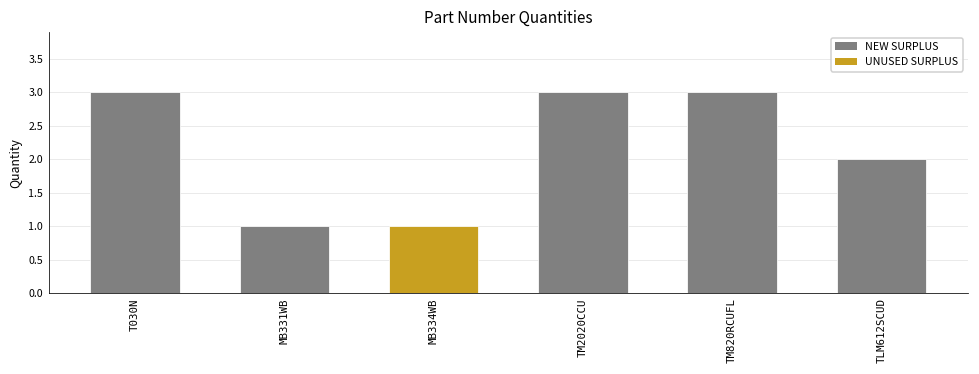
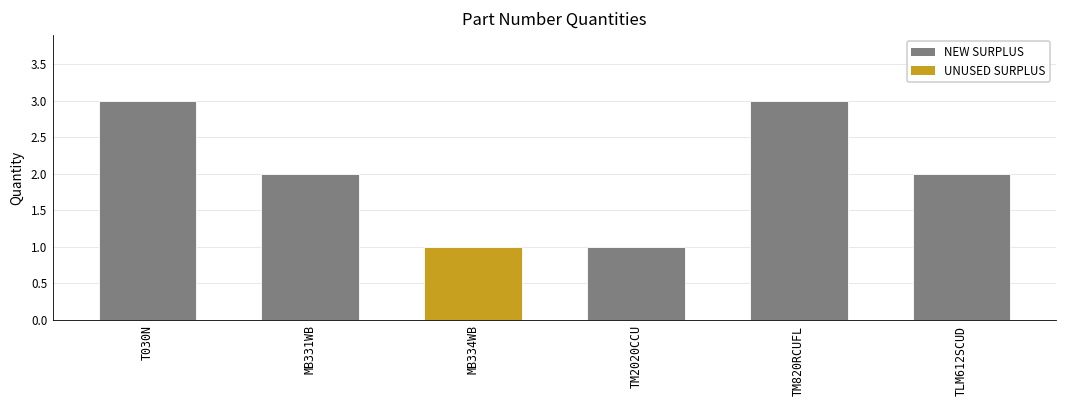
  {
    "T030N": 3,
-   "MB331WB": 1,
+   "MB331WB": 2,
    "MB334WB": 1,
-   "TM2020CCU": 3,
+   "TM2020CCU": 1,
    "TM820RCUFL": 3,
    "TLM612SCUD": 2
  }
